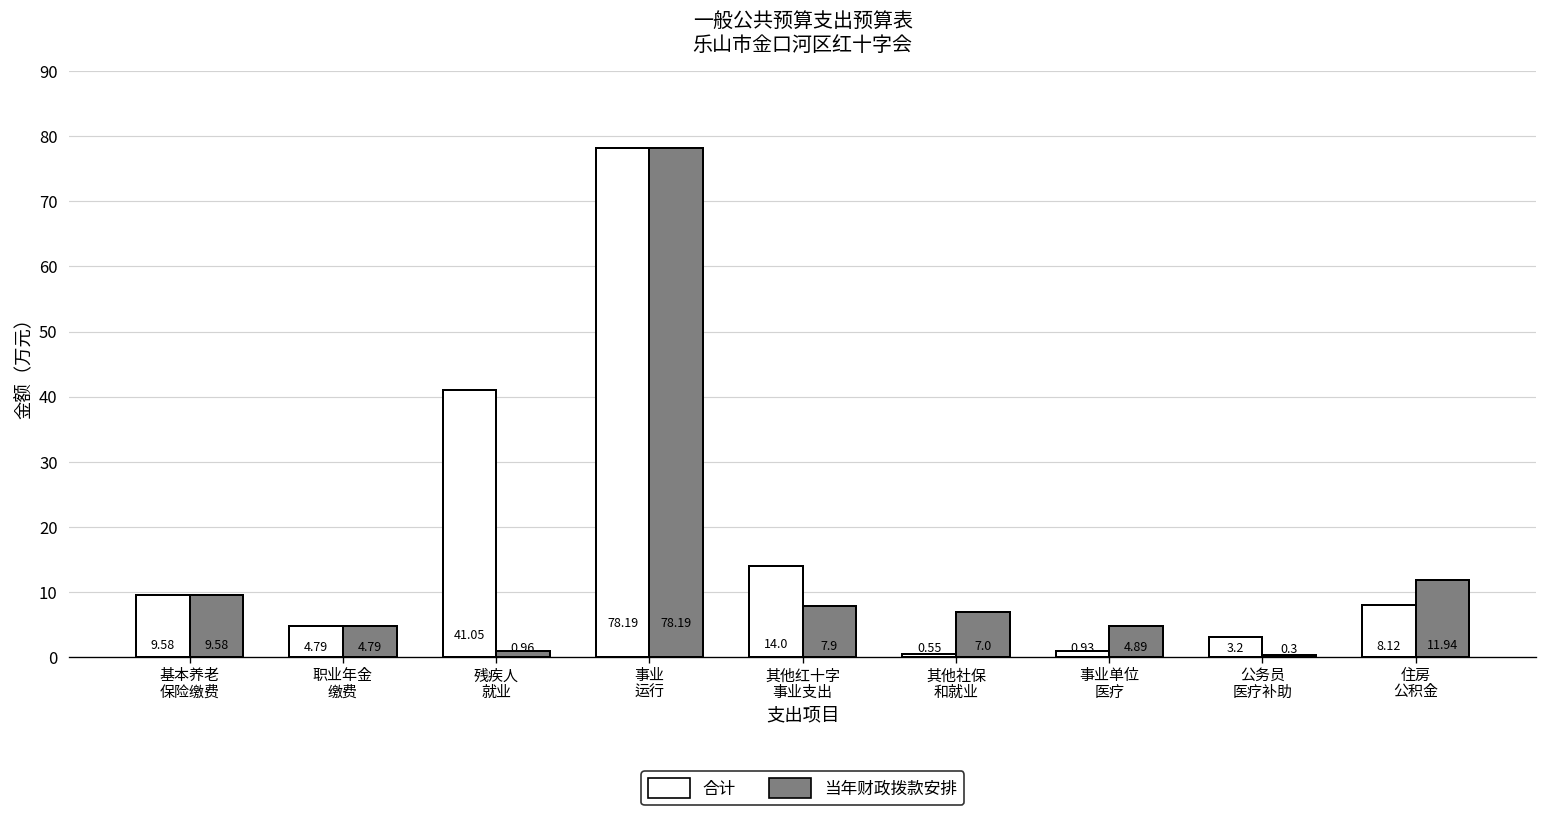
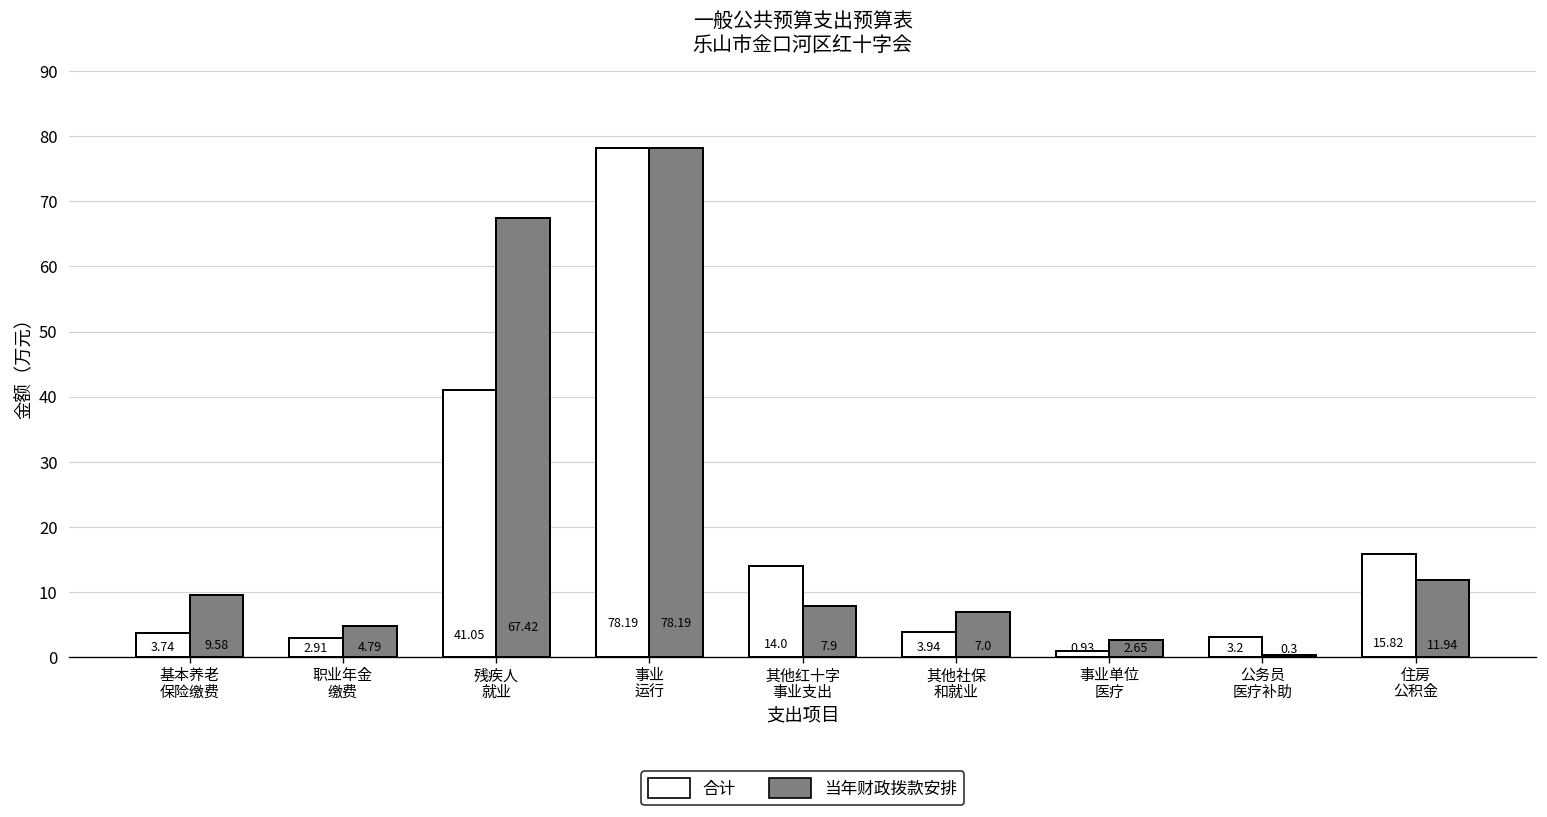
  {
    "合计": {
-     "基本养老 保险缴费": 9.58,
-     "职业年金 缴费": 4.79,
+     "基本养老 保险缴费": 3.74,
+     "职业年金 缴费": 2.91,
      "残疾人 就业": 41.05,
      "事业 运行": 78.19,
      "其他红十字 事业支出": 14.0,
-     "其他社保 和就业": 0.55,
+     "其他社保 和就业": 3.94,
      "事业单位 医疗": 0.93,
      "公务员 医疗补助": 3.2,
-     "住房 公积金": 8.12
+     "住房 公积金": 15.82
    },
    "当年财政拨款安排": {
      "基本养老 保险缴费": 9.58,
      "职业年金 缴费": 4.79,
-     "残疾人 就业": 0.96,
+     "残疾人 就业": 67.42,
      "事业 运行": 78.19,
      "其他红十字 事业支出": 7.9,
      "其他社保 和就业": 7.0,
-     "事业单位 医疗": 4.89,
+     "事业单位 医疗": 2.65,
      "公务员 医疗补助": 0.3,
      "住房 公积金": 11.94
    }
  }
